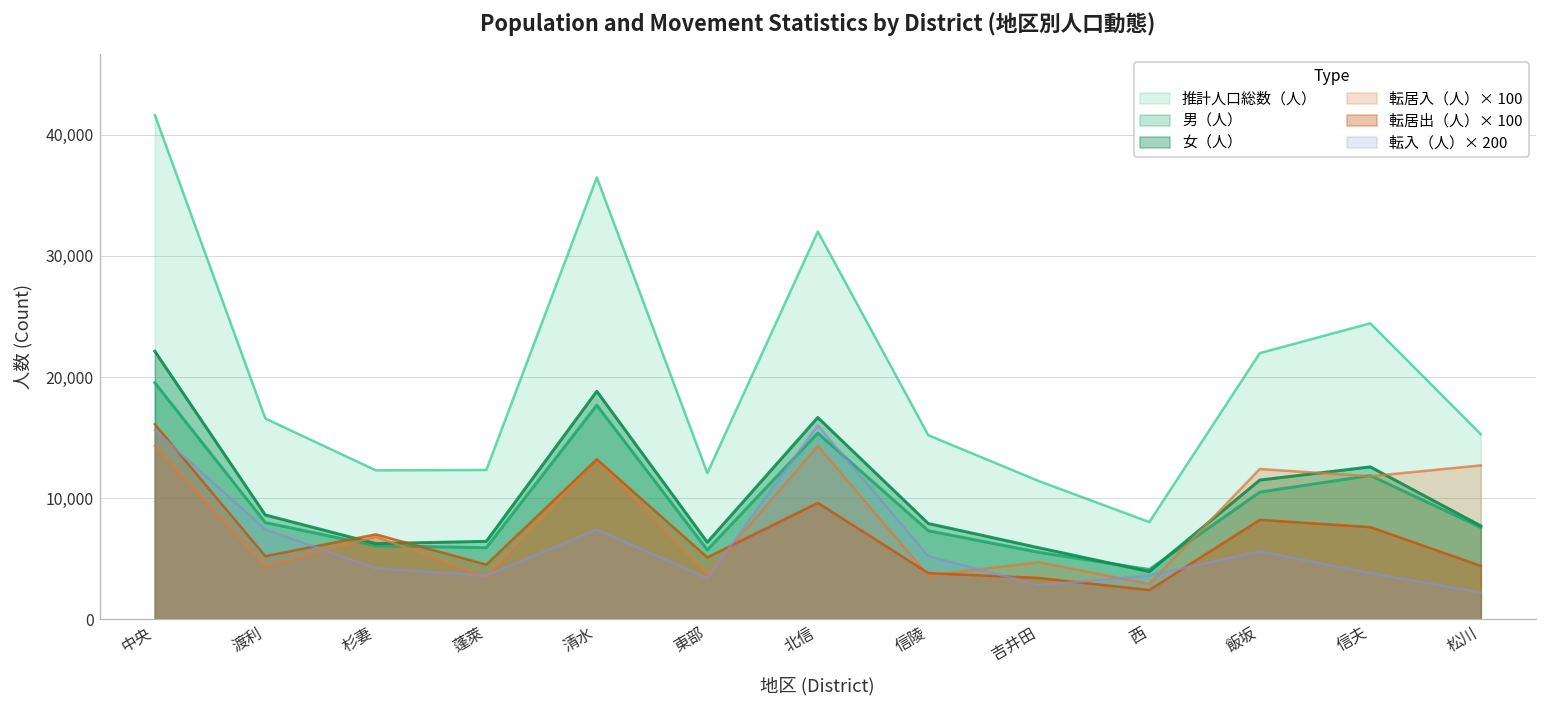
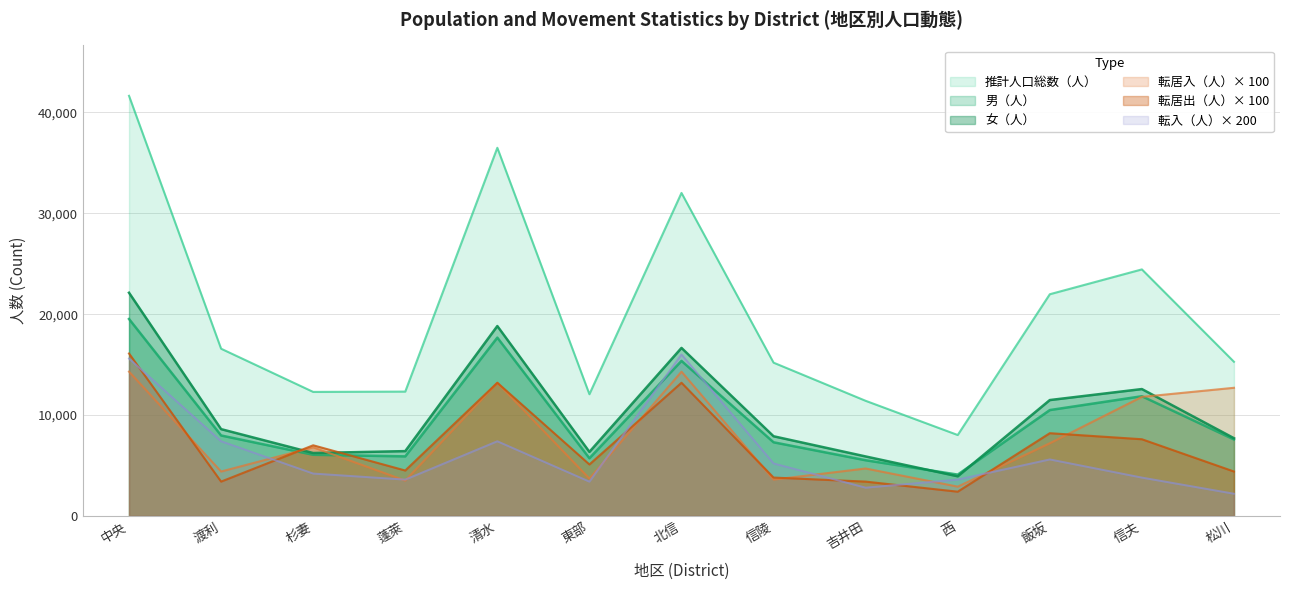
  {
    "転居入（人）× 100": {
      "中央": "14,300",
      "渡利": "4,400",
      "東部": "3,700",
      "北信": "14,300",
      "吉井田": "4,700",
      "西": "2,900",
-     "飯坂": "12,400",
+     "飯坂": "7,200",
      "松川": "12,700"
    },
    "転居出（人）× 100": {
      "中央": "16,100",
-     "渡利": "5,200",
+     "渡利": "3,400",
      "蓬萊": "4,500",
      "東部": "5,100",
-     "北信": "9,600",
+     "北信": "13,200",
      "吉井田": "3,400",
      "西": "2,400",
      "飯坂": "8,200",
      "信夫": "7,600",
      "松川": "4,400"
    }
  }
